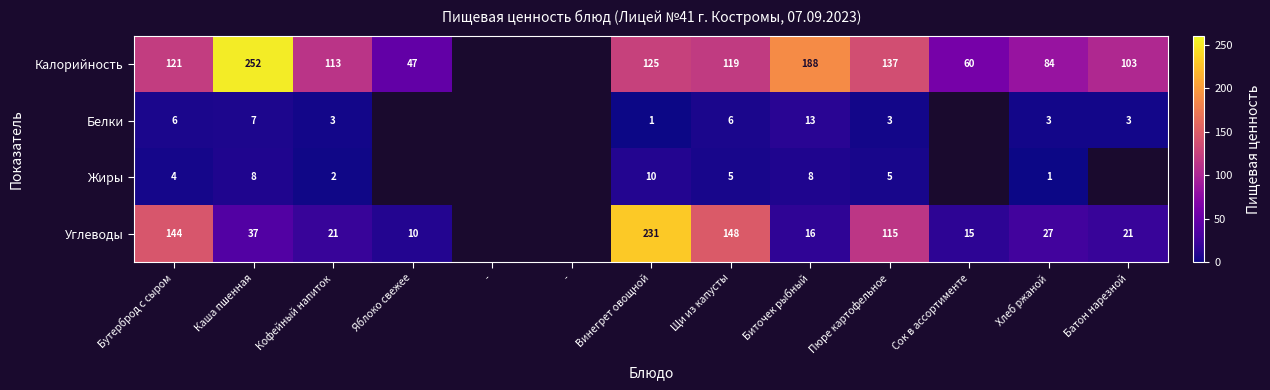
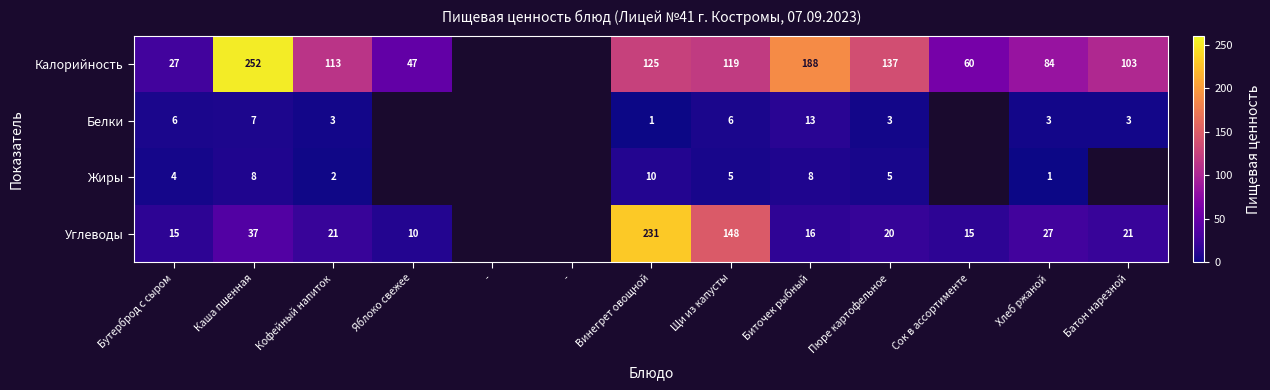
  {
    "Калорийность": {
-     "Бутерброд с сыром": 121,
+     "Бутерброд с сыром": 27,
      "Каша пшенная": 252,
      "Кофейный напиток": 113,
      "Яблоко свежее": 47,
      "Винегрет овощной": 125,
      "Щи из капусты": 119,
      "Биточек рыбный": 188,
      "Пюре картофельное": 137,
      "Сок в ассортименте": 60,
      "Хлеб ржаной": 84,
      "Батон нарезной": 103
    },
    "Белки": {
      "Бутерброд с сыром": 6,
      "Каша пшенная": 7,
      "Кофейный напиток": 3,
      "Винегрет овощной": 1,
      "Щи из капусты": 6,
      "Биточек рыбный": 13,
      "Пюре картофельное": 3,
      "Хлеб ржаной": 3,
      "Батон нарезной": 3
    },
    "Жиры": {
      "Бутерброд с сыром": 4,
      "Каша пшенная": 8,
      "Кофейный напиток": 2,
      "Винегрет овощной": 10,
      "Щи из капусты": 5,
      "Биточек рыбный": 8,
      "Пюре картофельное": 5,
      "Хлеб ржаной": 1
    },
    "Углеводы": {
-     "Бутерброд с сыром": 144,
+     "Бутерброд с сыром": 15,
      "Каша пшенная": 37,
      "Кофейный напиток": 21,
      "Яблоко свежее": 10,
      "Винегрет овощной": 231,
      "Щи из капусты": 148,
      "Биточек рыбный": 16,
-     "Пюре картофельное": 115,
+     "Пюре картофельное": 20,
      "Сок в ассортименте": 15,
      "Хлеб ржаной": 27,
      "Батон нарезной": 21
    }
  }
